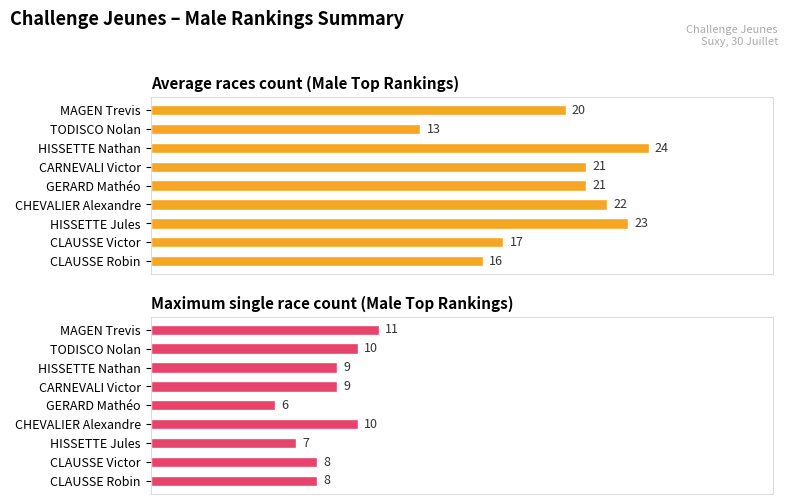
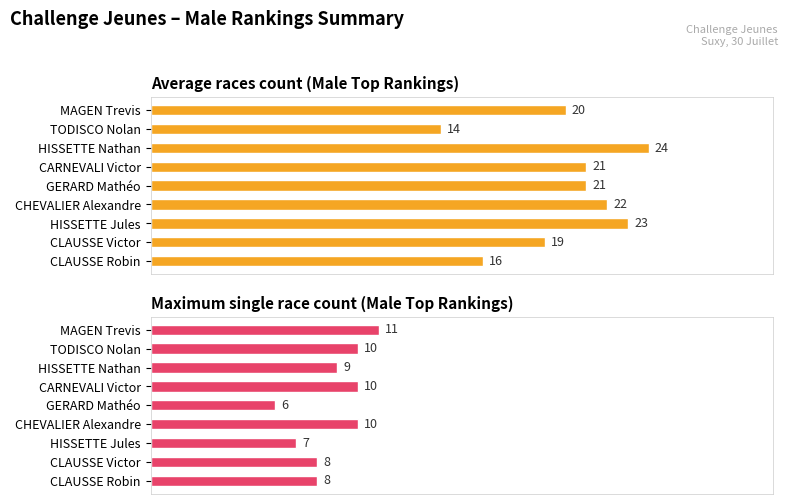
  {
    "Average races count (Male Top Rankings)": {
      "MAGEN Trevis": 20,
-     "TODISCO Nolan": 13,
+     "TODISCO Nolan": 14,
      "HISSETTE Nathan": 24,
      "CARNEVALI Victor": 21,
      "GERARD Mathéo": 21,
      "CHEVALIER Alexandre": 22,
      "HISSETTE Jules": 23,
-     "CLAUSSE Victor": 17,
+     "CLAUSSE Victor": 19,
      "CLAUSSE Robin": 16
    },
    "Maximum single race count (Male Top Rankings)": {
      "MAGEN Trevis": 11,
      "TODISCO Nolan": 10,
      "HISSETTE Nathan": 9,
-     "CARNEVALI Victor": 9,
+     "CARNEVALI Victor": 10,
      "GERARD Mathéo": 6,
      "CHEVALIER Alexandre": 10,
      "HISSETTE Jules": 7,
      "CLAUSSE Victor": 8,
      "CLAUSSE Robin": 8
    }
  }
